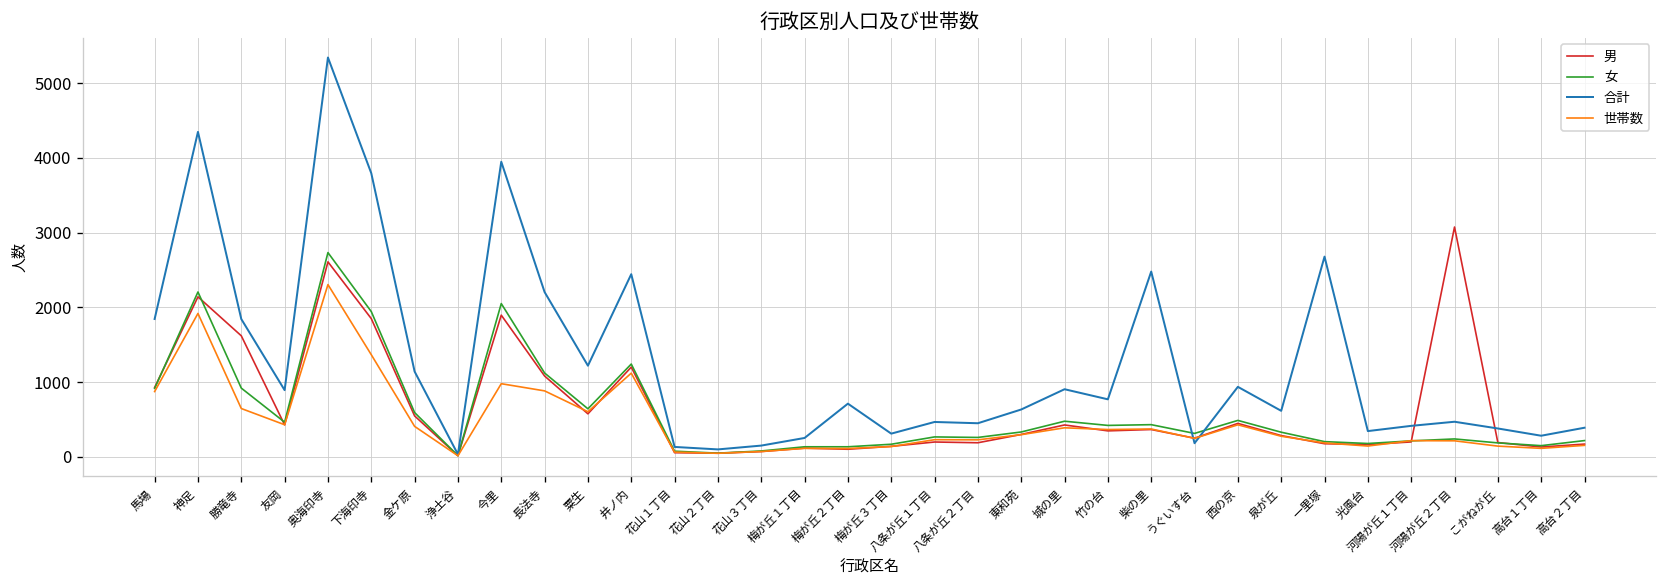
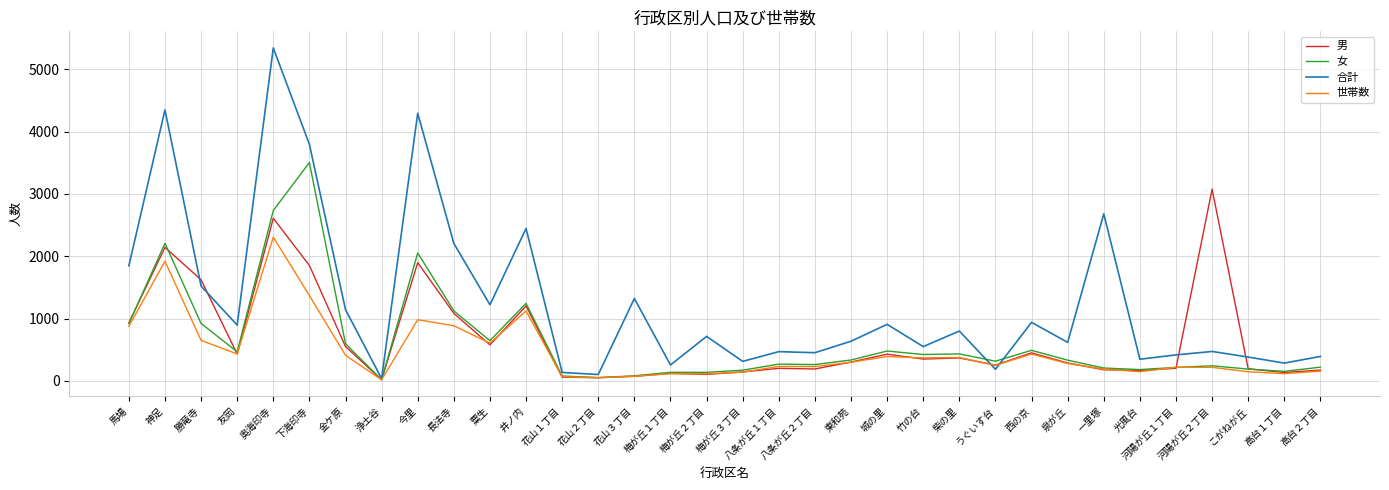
  {
    "男": {
      "神足": 2100,
      "勝竜寺": 1600,
      "奥海印寺": 2600,
      "下海印寺": 1900,
      "金ケ原": 500,
      "今里": 1900,
      "河陽が丘２丁目": 3100
    },
    "女": {
      "神足": 2200,
      "勝竜寺": 900,
      "奥海印寺": 2700,
-     "下海印寺": 1900,
+     "下海印寺": 3500,
      "金ケ原": 600,
      "今里": 2100,
      "城の里": 500,
      "竹の台": 400,
      "柴の里": 400,
      "うぐいす台": 300,
      "泉が丘": 300,
      "高台２丁目": 200
    },
    "合計": {
      "馬場": 1800,
      "神足": 4300,
-     "勝竜寺": 1800,
+     "勝竜寺": 1500,
      "友岡": 900,
      "奥海印寺": 5300,
      "下海印寺": 3800,
      "金ケ原": 1100,
-     "今里": 3900,
+     "今里": 4300,
      "長法寺": 2200,
      "粟生": 1200,
      "井ノ内": 2400,
      "花山１丁目": 100,
      "花山２丁目": 100,
-     "花山３丁目": 200,
+     "花山３丁目": 1300,
      "梅が丘１丁目": 300,
      "梅が丘２丁目": 700,
      "梅が丘３丁目": 300,
      "八条が丘１丁目": 500,
      "八条が丘２丁目": 500,
      "東和苑": 600,
      "城の里": 900,
-     "竹の台": 800,
-     "柴の里": 2500,
+     "竹の台": 500,
+     "柴の里": 800,
      "うぐいす台": 200,
      "西の京": 900,
      "泉が丘": 600,
      "一里塚": 2700,
      "光風台": 300,
      "河陽が丘１丁目": 400,
      "河陽が丘２丁目": 500,
      "こがねが丘": 400,
      "高台１丁目": 300,
      "高台２丁目": 400
    },
    "世帯数": {
      "馬場": 900,
      "神足": 1900,
      "勝竜寺": 600,
      "奥海印寺": 2300,
      "下海印寺": 1400,
      "金ケ原": 400,
      "今里": 1000,
      "長法寺": 900,
      "井ノ内": 1100,
      "こがねが丘": 100
    }
  }
